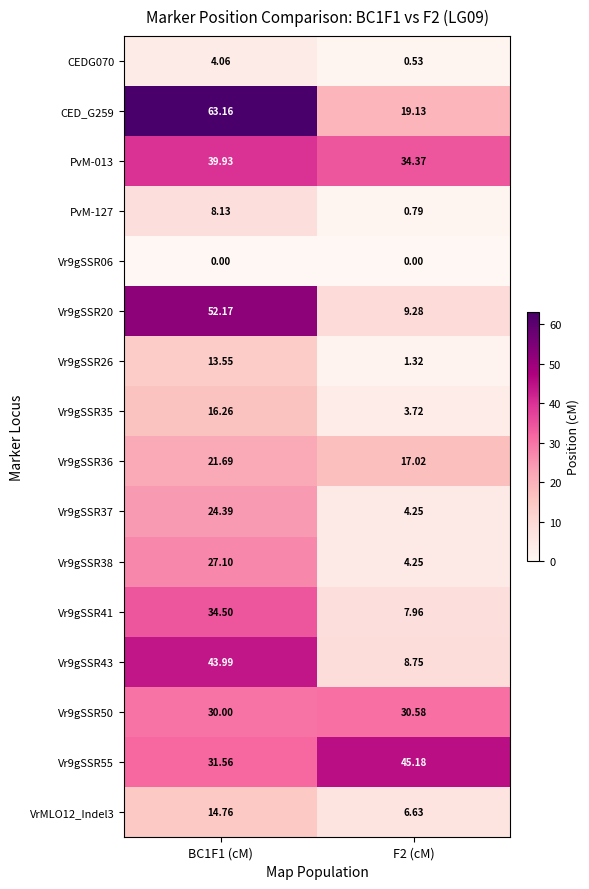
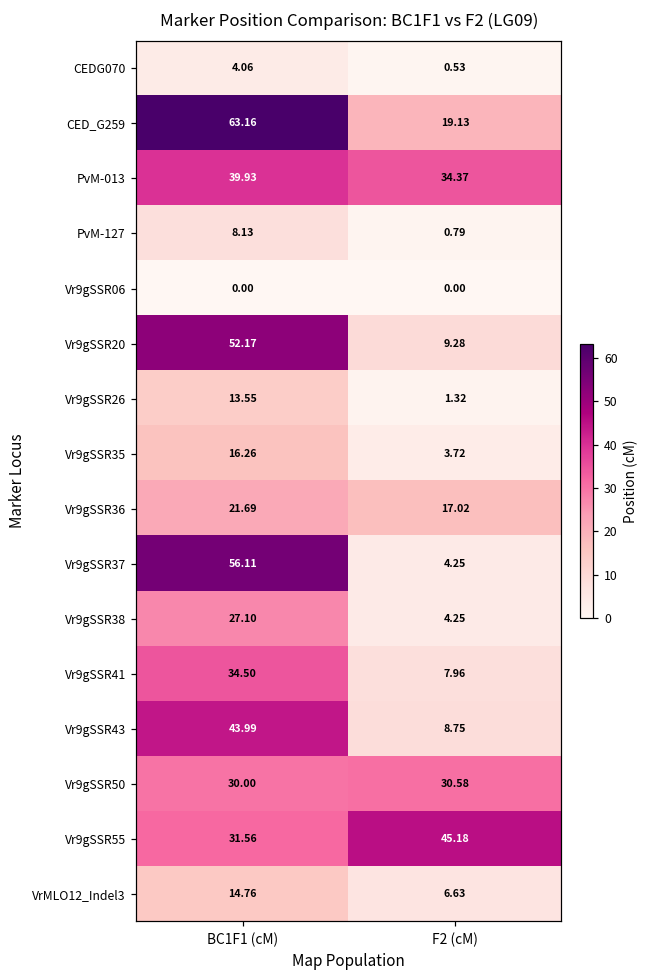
  {
    "CEDG070": {
      "BC1F1 (cM)": 4.06,
      "F2 (cM)": 0.53
    },
    "CED_G259": {
      "BC1F1 (cM)": 63.16,
      "F2 (cM)": 19.13
    },
    "PvM-013": {
      "BC1F1 (cM)": 39.93,
      "F2 (cM)": 34.37
    },
    "PvM-127": {
      "BC1F1 (cM)": 8.13,
      "F2 (cM)": 0.79
    },
    "Vr9gSSR06": {
      "BC1F1 (cM)": 0.00,
      "F2 (cM)": 0.00
    },
    "Vr9gSSR20": {
      "BC1F1 (cM)": 52.17,
      "F2 (cM)": 9.28
    },
    "Vr9gSSR26": {
      "BC1F1 (cM)": 13.55,
      "F2 (cM)": 1.32
    },
    "Vr9gSSR35": {
      "BC1F1 (cM)": 16.26,
      "F2 (cM)": 3.72
    },
    "Vr9gSSR36": {
      "BC1F1 (cM)": 21.69,
      "F2 (cM)": 17.02
    },
    "Vr9gSSR37": {
-     "BC1F1 (cM)": 24.39,
+     "BC1F1 (cM)": 56.11,
      "F2 (cM)": 4.25
    },
    "Vr9gSSR38": {
      "BC1F1 (cM)": 27.10,
      "F2 (cM)": 4.25
    },
    "Vr9gSSR41": {
      "BC1F1 (cM)": 34.50,
      "F2 (cM)": 7.96
    },
    "Vr9gSSR43": {
      "BC1F1 (cM)": 43.99,
      "F2 (cM)": 8.75
    },
    "Vr9gSSR50": {
      "BC1F1 (cM)": 30.00,
      "F2 (cM)": 30.58
    },
    "Vr9gSSR55": {
      "BC1F1 (cM)": 31.56,
      "F2 (cM)": 45.18
    },
    "VrMLO12_Indel3": {
      "BC1F1 (cM)": 14.76,
      "F2 (cM)": 6.63
    }
  }
